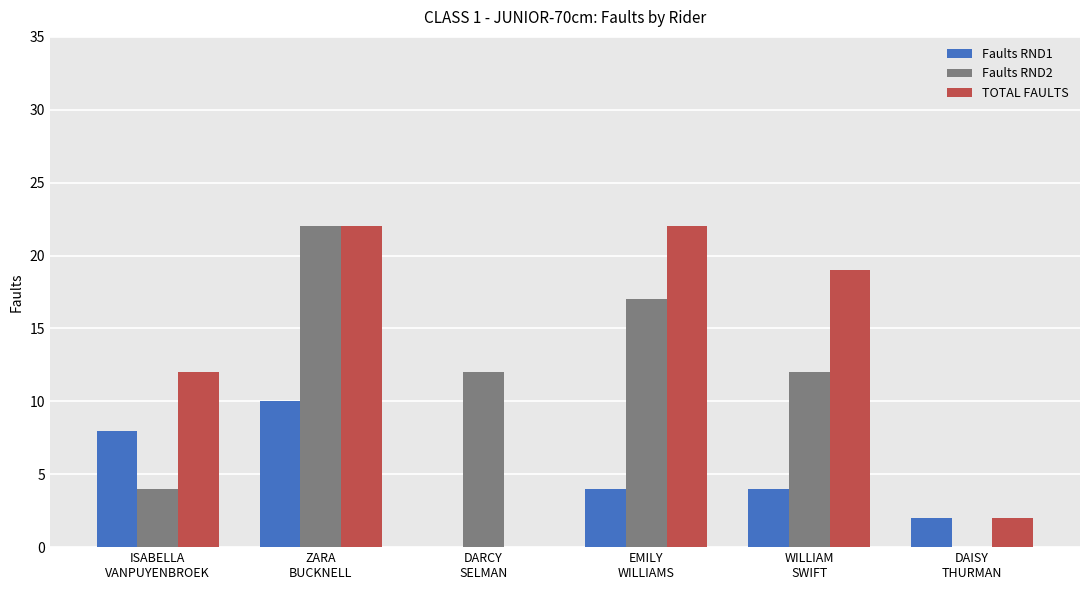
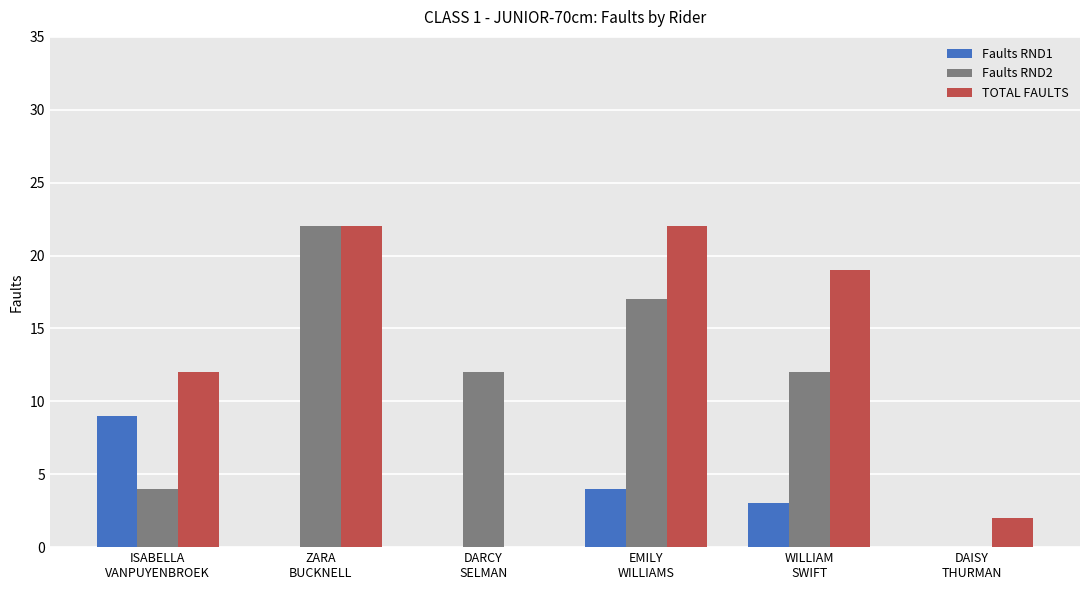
  {
    "Faults RND1": {
-     "ISABELLA VANPUYENBROEK": 8,
-     "ZARA BUCKNELL": 10,
+     "ISABELLA VANPUYENBROEK": 9,
+     "ZARA BUCKNELL": 0,
      "DARCY SELMAN": 0,
      "EMILY WILLIAMS": 4,
-     "WILLIAM SWIFT": 4,
-     "DAISY THURMAN": 2
+     "WILLIAM SWIFT": 3,
+     "DAISY THURMAN": 0
    },
    "Faults RND2": {
      "ISABELLA VANPUYENBROEK": 4,
      "ZARA BUCKNELL": 22,
      "DARCY SELMAN": 12,
      "EMILY WILLIAMS": 17,
      "WILLIAM SWIFT": 12,
      "DAISY THURMAN": 0
    },
    "TOTAL FAULTS": {
      "ISABELLA VANPUYENBROEK": 12,
      "ZARA BUCKNELL": 22,
      "DARCY SELMAN": 0,
      "EMILY WILLIAMS": 22,
      "WILLIAM SWIFT": 19,
      "DAISY THURMAN": 2
    }
  }
